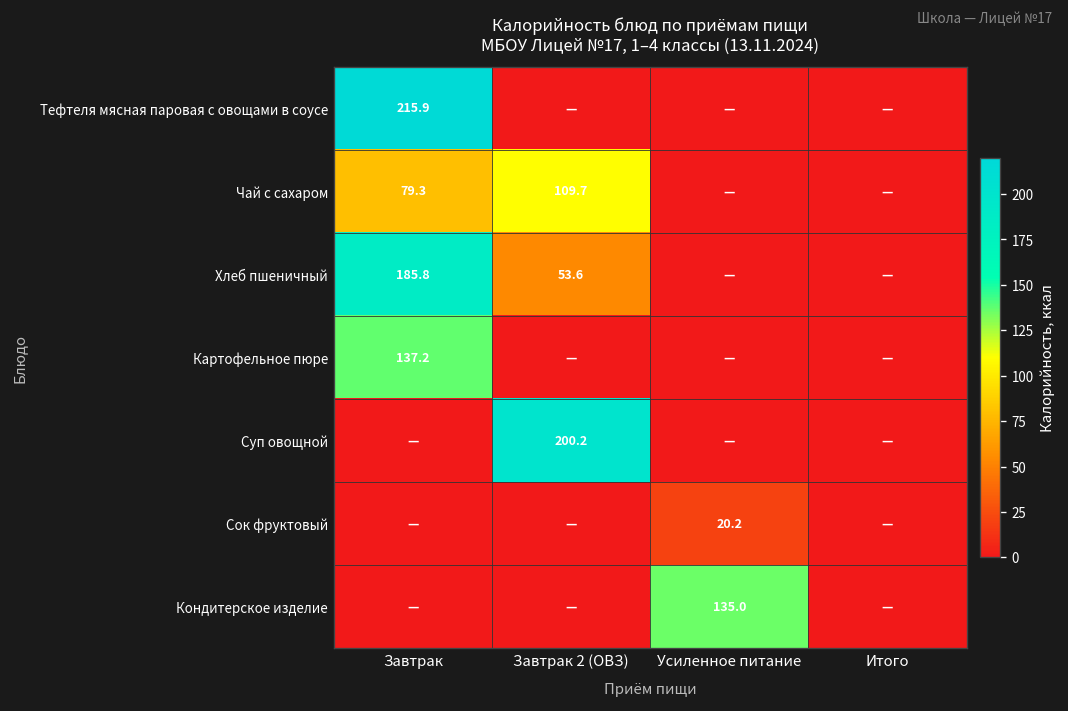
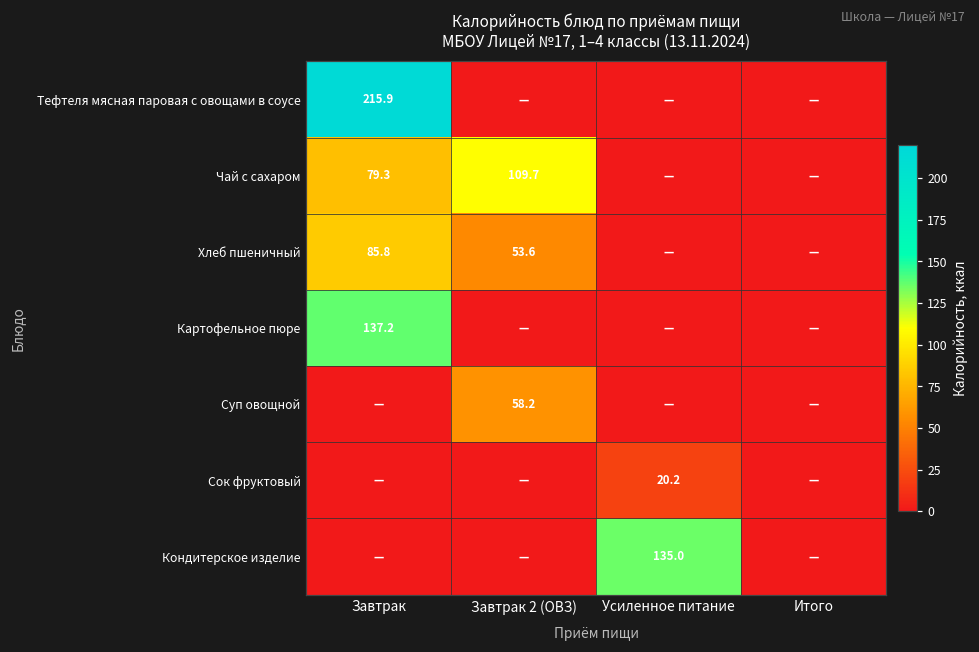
  {
    "Тефтеля мясная паровая с овощами в соусе": {
      "Завтрак": 215.9
    },
    "Чай с сахаром": {
      "Завтрак": 79.3,
      "Завтрак 2 (ОВЗ)": 109.7
    },
    "Хлеб пшеничный": {
-     "Завтрак": 185.8,
+     "Завтрак": 85.8,
      "Завтрак 2 (ОВЗ)": 53.6
    },
    "Картофельное пюре": {
      "Завтрак": 137.2
    },
    "Суп овощной": {
-     "Завтрак 2 (ОВЗ)": 200.2
+     "Завтрак 2 (ОВЗ)": 58.2
    },
    "Сок фруктовый": {
      "Усиленное питание": 20.2
    },
    "Кондитерское изделие": {
      "Усиленное питание": 135.0
    }
  }
